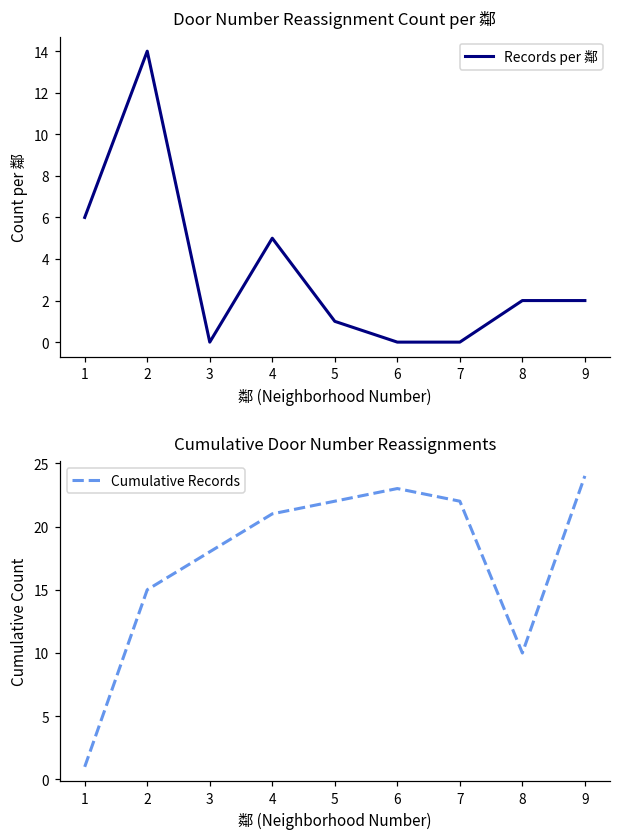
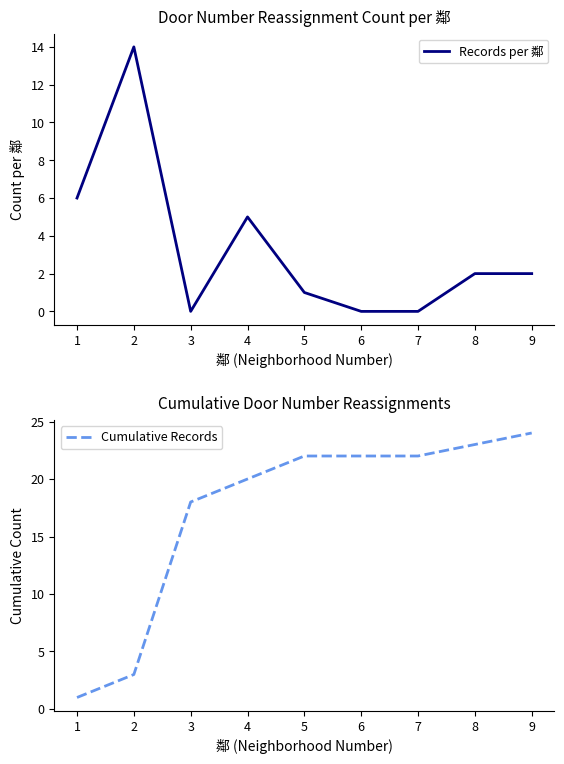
  {
    "Door Number Reassignment Count per 鄰": {
      "1": 6.0,
      "2": 14.0,
      "3": 0.0,
      "4": 5.0,
      "5": 1.0,
      "6": 0.0,
      "7": 0.0,
      "8": 2.0,
      "9": 2.0
    },
    "Cumulative Door Number Reassignments": {
      "1": 1,
-     "2": 15,
+     "2": 3,
      "3": 18,
-     "4": 21,
+     "4": 20,
      "5": 22,
-     "6": 23,
+     "6": 22,
      "7": 22,
-     "8": 10,
+     "8": 23,
      "9": 24
    }
  }
